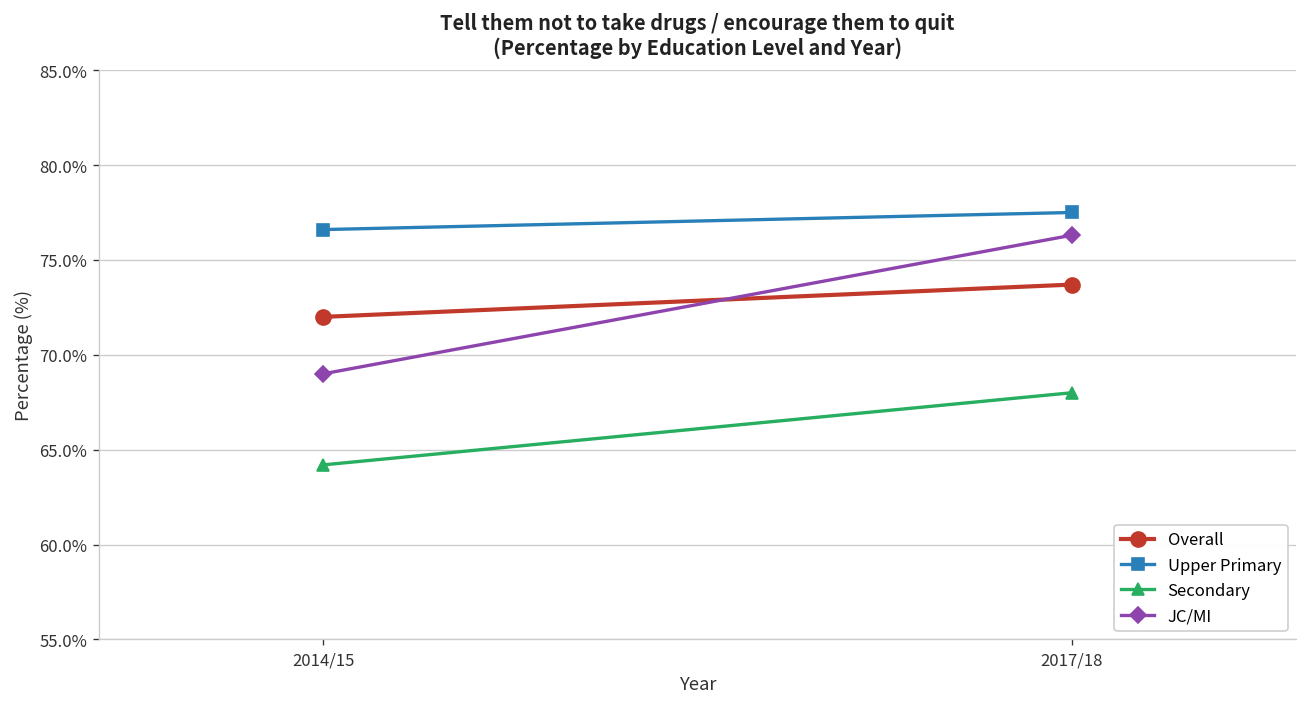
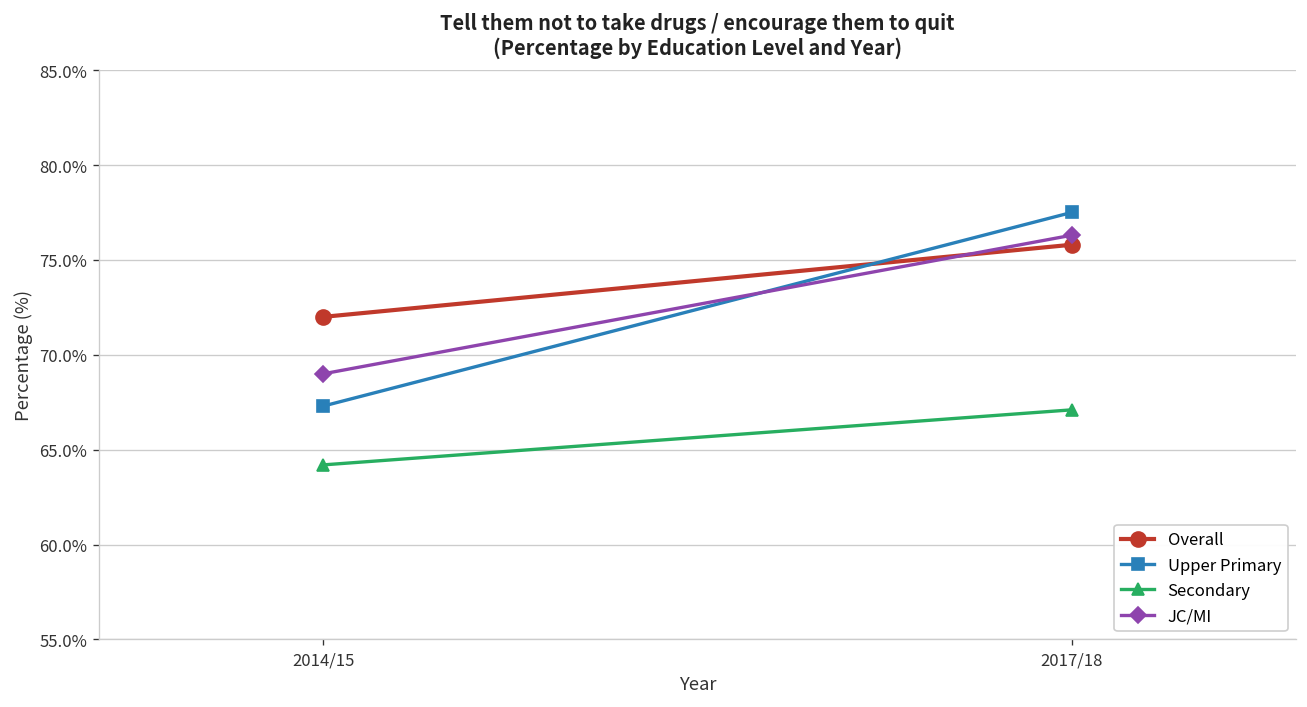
  {
    "Overall": {
      "2014/15": "72.0%",
-     "2017/18": "73.7%"
+     "2017/18": "75.8%"
    },
    "Upper Primary": {
-     "2014/15": "76.6%",
+     "2014/15": "67.3%",
      "2017/18": "77.5%"
    },
    "Secondary": {
      "2014/15": "64.2%",
-     "2017/18": "68.0%"
+     "2017/18": "67.1%"
    },
    "JC/MI": {
      "2014/15": "69.0%",
      "2017/18": "76.3%"
    }
  }
